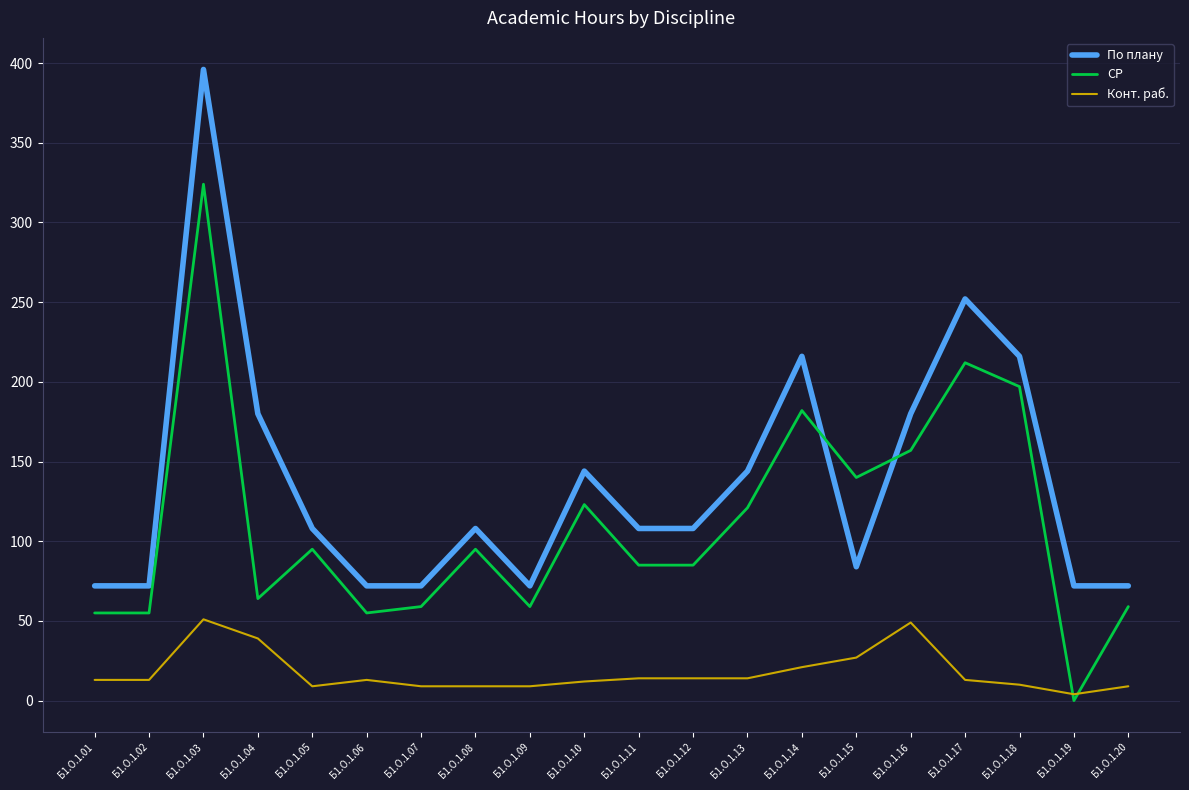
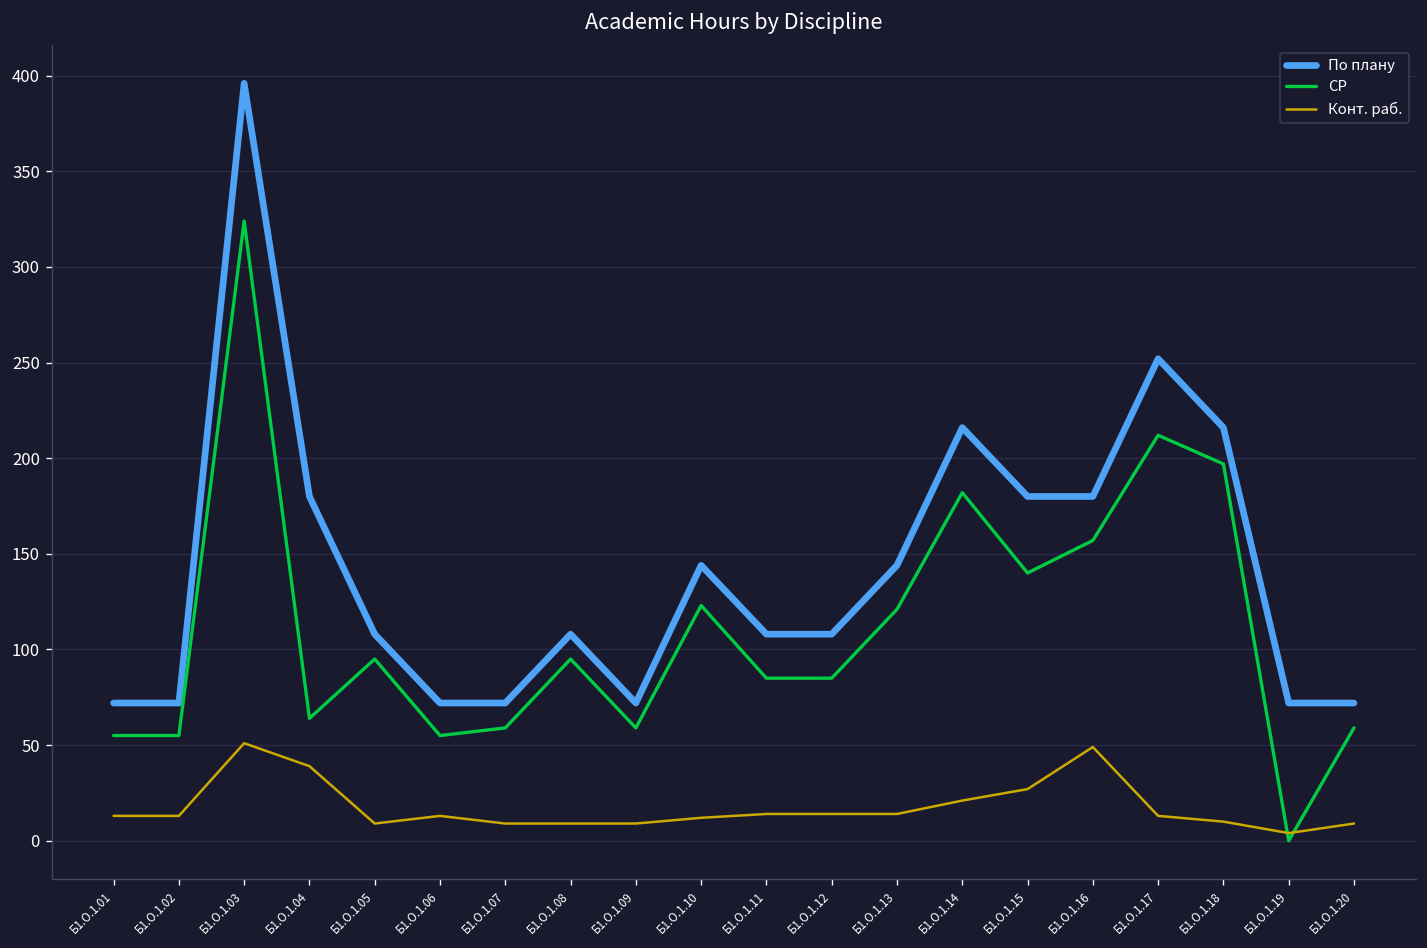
  {
    "По плану": {
      "Б1.О.1.01": 72,
      "Б1.О.1.02": 72,
      "Б1.О.1.03": 396,
      "Б1.О.1.04": 180,
      "Б1.О.1.05": 108,
      "Б1.О.1.06": 72,
      "Б1.О.1.07": 72,
      "Б1.О.1.08": 108,
      "Б1.О.1.09": 72,
      "Б1.О.1.10": 144,
      "Б1.О.1.11": 108,
      "Б1.О.1.12": 108,
      "Б1.О.1.13": 144,
      "Б1.О.1.14": 216,
-     "Б1.О.1.15": 84,
+     "Б1.О.1.15": 180,
      "Б1.О.1.16": 180,
      "Б1.О.1.17": 252,
      "Б1.О.1.18": 216,
      "Б1.О.1.19": 72,
      "Б1.О.1.20": 72
    },
    "СР": {
      "Б1.О.1.01": 55,
      "Б1.О.1.02": 55,
      "Б1.О.1.03": 324,
      "Б1.О.1.04": 64,
      "Б1.О.1.05": 95,
      "Б1.О.1.06": 55,
      "Б1.О.1.07": 59,
      "Б1.О.1.08": 95,
      "Б1.О.1.09": 59,
      "Б1.О.1.10": 123,
      "Б1.О.1.11": 85,
      "Б1.О.1.12": 85,
      "Б1.О.1.13": 121,
      "Б1.О.1.14": 182,
      "Б1.О.1.15": 140,
      "Б1.О.1.16": 157,
      "Б1.О.1.17": 212,
      "Б1.О.1.18": 197,
      "Б1.О.1.19": 0,
      "Б1.О.1.20": 59
    },
    "Конт. раб.": {
      "Б1.О.1.01": 13,
      "Б1.О.1.02": 13,
      "Б1.О.1.03": 51,
      "Б1.О.1.04": 39,
      "Б1.О.1.05": 9,
      "Б1.О.1.06": 13,
      "Б1.О.1.07": 9,
      "Б1.О.1.08": 9,
      "Б1.О.1.09": 9,
      "Б1.О.1.10": 12,
      "Б1.О.1.11": 14,
      "Б1.О.1.12": 14,
      "Б1.О.1.13": 14,
      "Б1.О.1.14": 21,
      "Б1.О.1.15": 27,
      "Б1.О.1.16": 49,
      "Б1.О.1.17": 13,
      "Б1.О.1.18": 10,
      "Б1.О.1.19": 4,
      "Б1.О.1.20": 9
    }
  }
